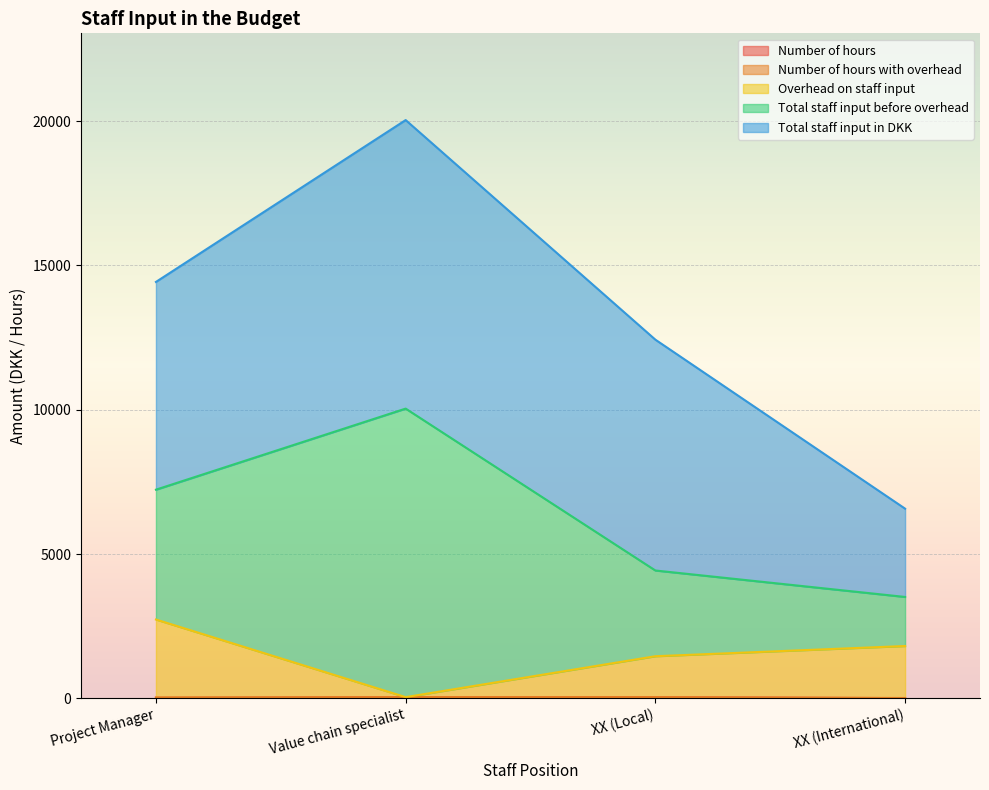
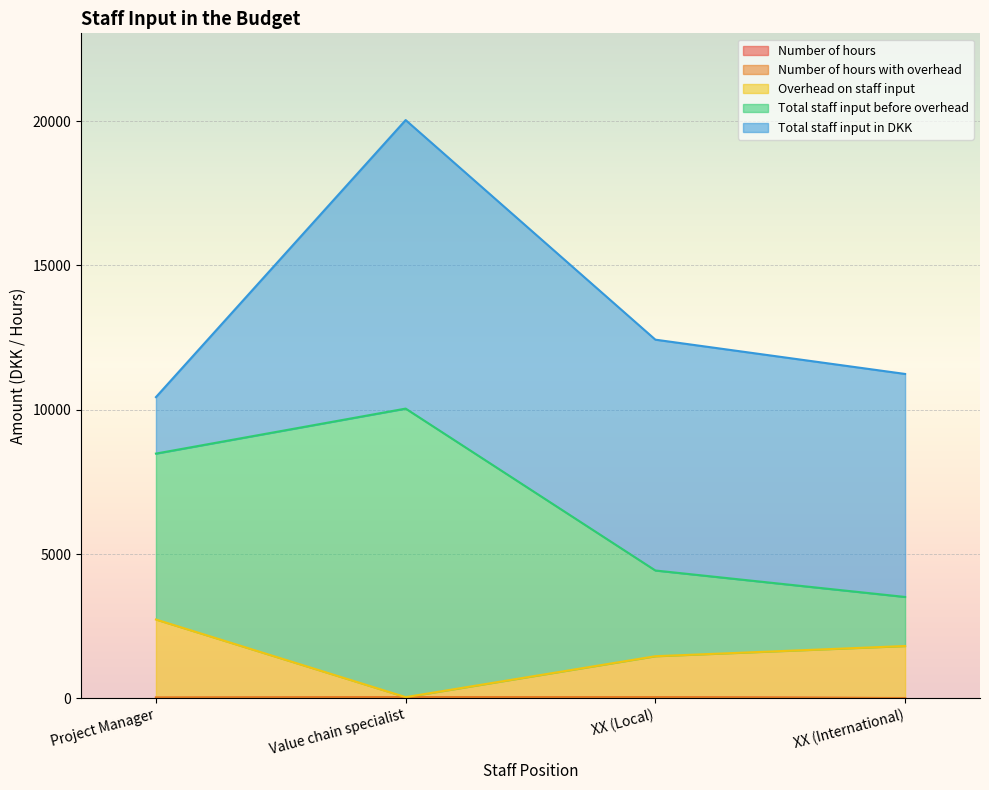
  {
    "Overhead on staff input": {
      "Project Manager": 2700,
      "XX (Local)": 1400,
      "XX (International)": 1800
    },
    "Total staff input before overhead": {
-     "Project Manager": 4500,
+     "Project Manager": 5800,
      "Value chain specialist": 10000,
      "XX (Local)": 3000,
      "XX (International)": 1700
    },
    "Total staff input in DKK": {
-     "Project Manager": 7200,
+     "Project Manager": 2000,
      "Value chain specialist": 10000,
      "XX (Local)": 8000,
-     "XX (International)": 3100
+     "XX (International)": 7700
    }
  }
